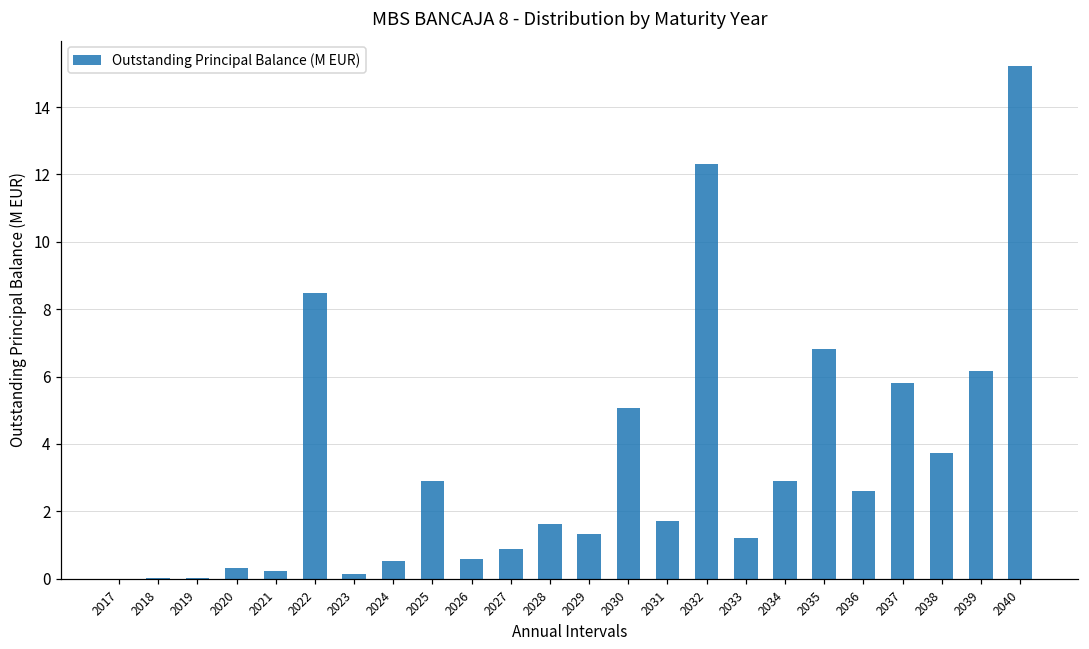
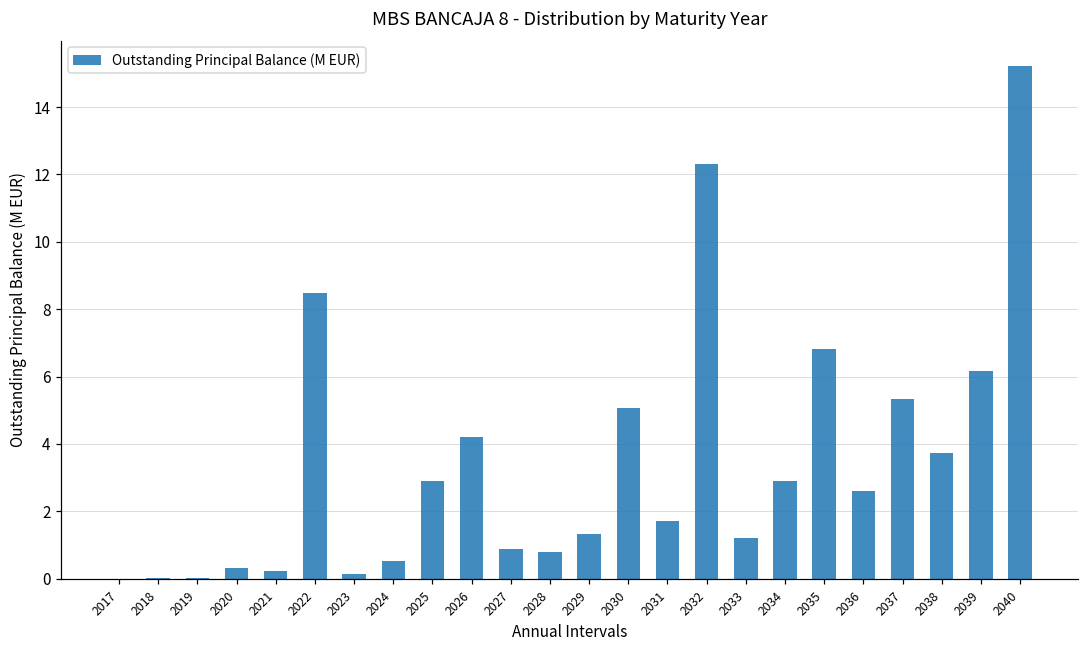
  {
    "2020": 0.3,
    "2021": 0.2,
    "2022": 8.5,
    "2023": 0.1,
    "2024": 0.5,
    "2025": 2.9,
-   "2026": 0.6,
+   "2026": 4.2,
    "2027": 0.9,
-   "2028": 1.6,
+   "2028": 0.8,
    "2029": 1.3,
    "2030": 5.1,
    "2031": 1.7,
    "2032": 12.3,
    "2033": 1.2,
    "2034": 2.9,
    "2035": 6.8,
    "2036": 2.6,
-   "2037": 5.8,
+   "2037": 5.3,
    "2038": 3.7,
    "2039": 6.2,
    "2040": 15.2
  }
